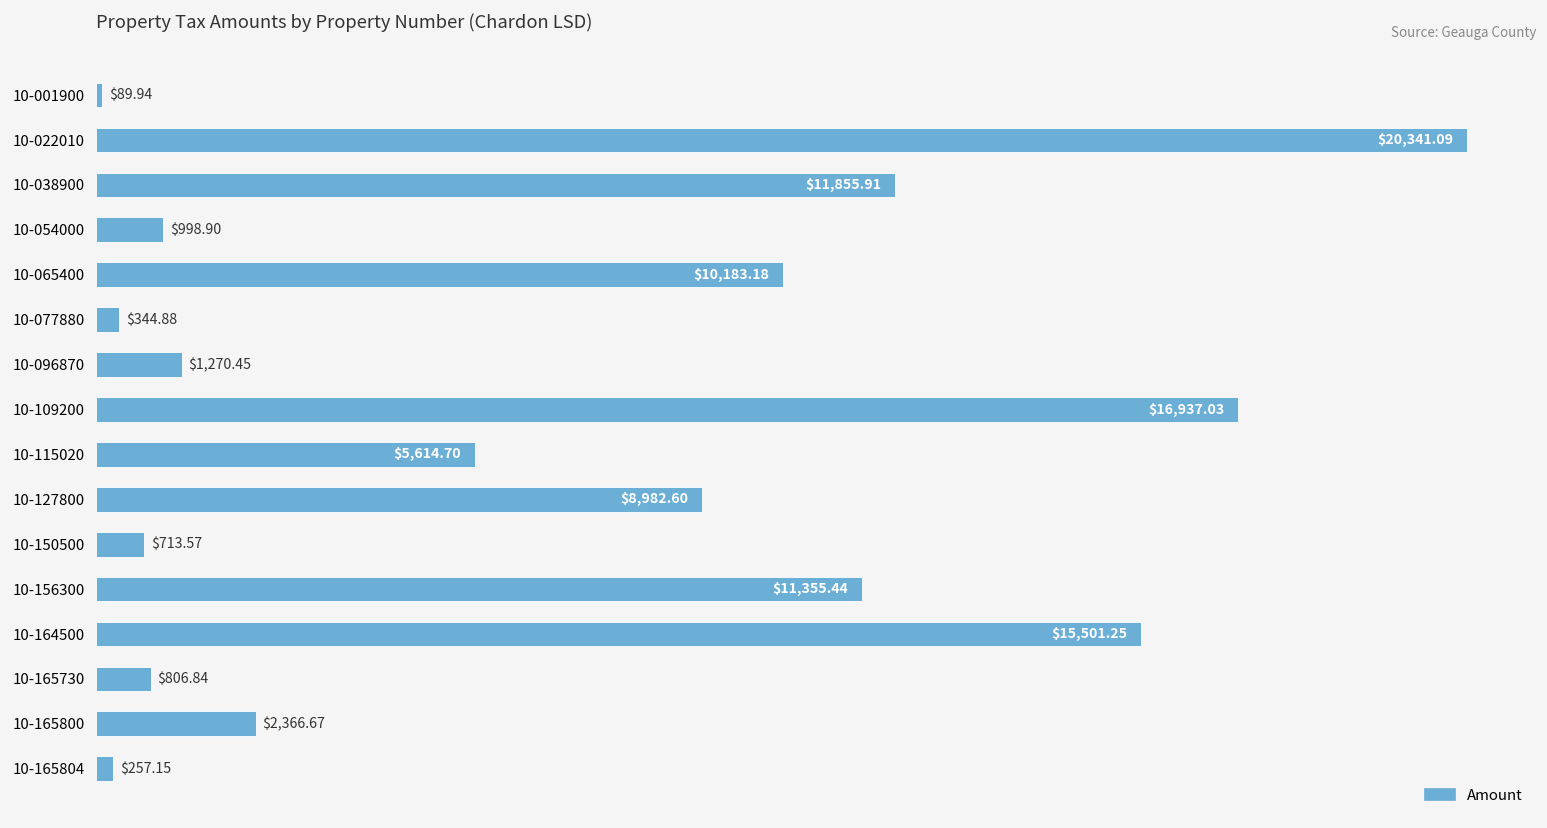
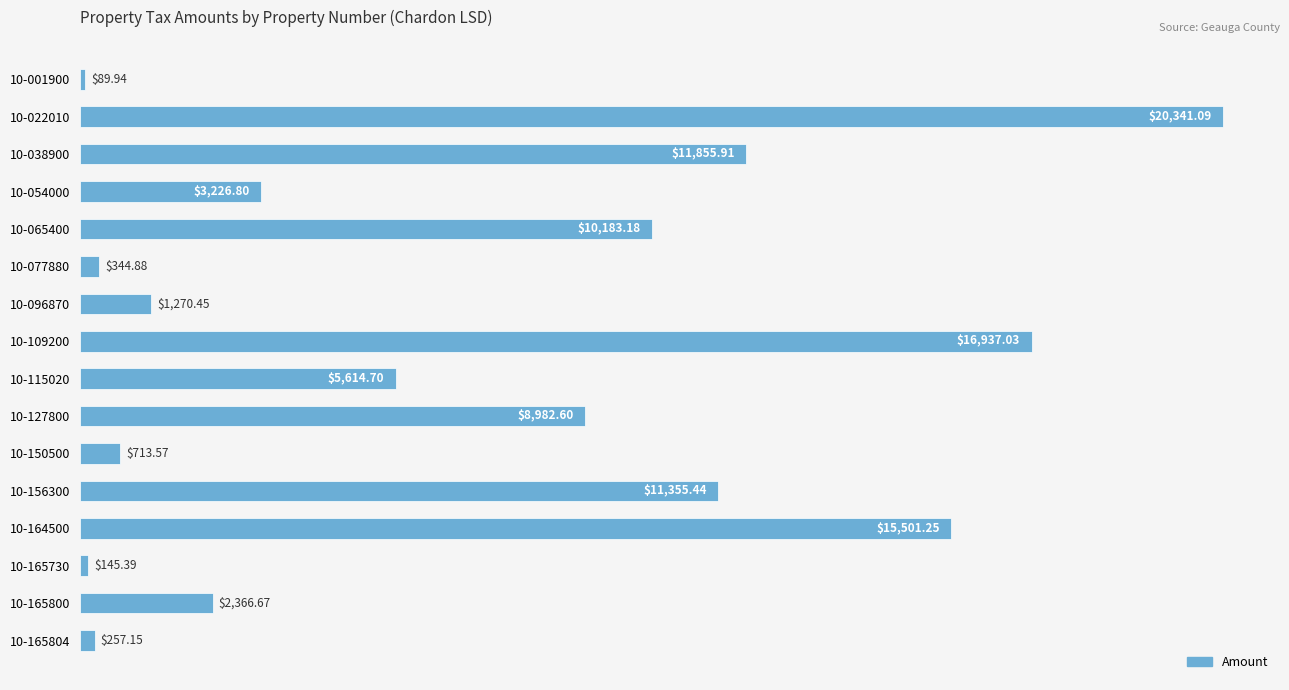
  {
    "10-001900": "$89.94",
    "10-022010": "$20,341.09",
    "10-038900": "$11,855.91",
-   "10-054000": "$998.90",
+   "10-054000": "$3,226.80",
    "10-065400": "$10,183.18",
    "10-077880": "$344.88",
    "10-096870": "$1,270.45",
    "10-109200": "$16,937.03",
    "10-115020": "$5,614.70",
    "10-127800": "$8,982.60",
    "10-150500": "$713.57",
    "10-156300": "$11,355.44",
    "10-164500": "$15,501.25",
-   "10-165730": "$806.84",
+   "10-165730": "$145.39",
    "10-165800": "$2,366.67",
    "10-165804": "$257.15"
  }
